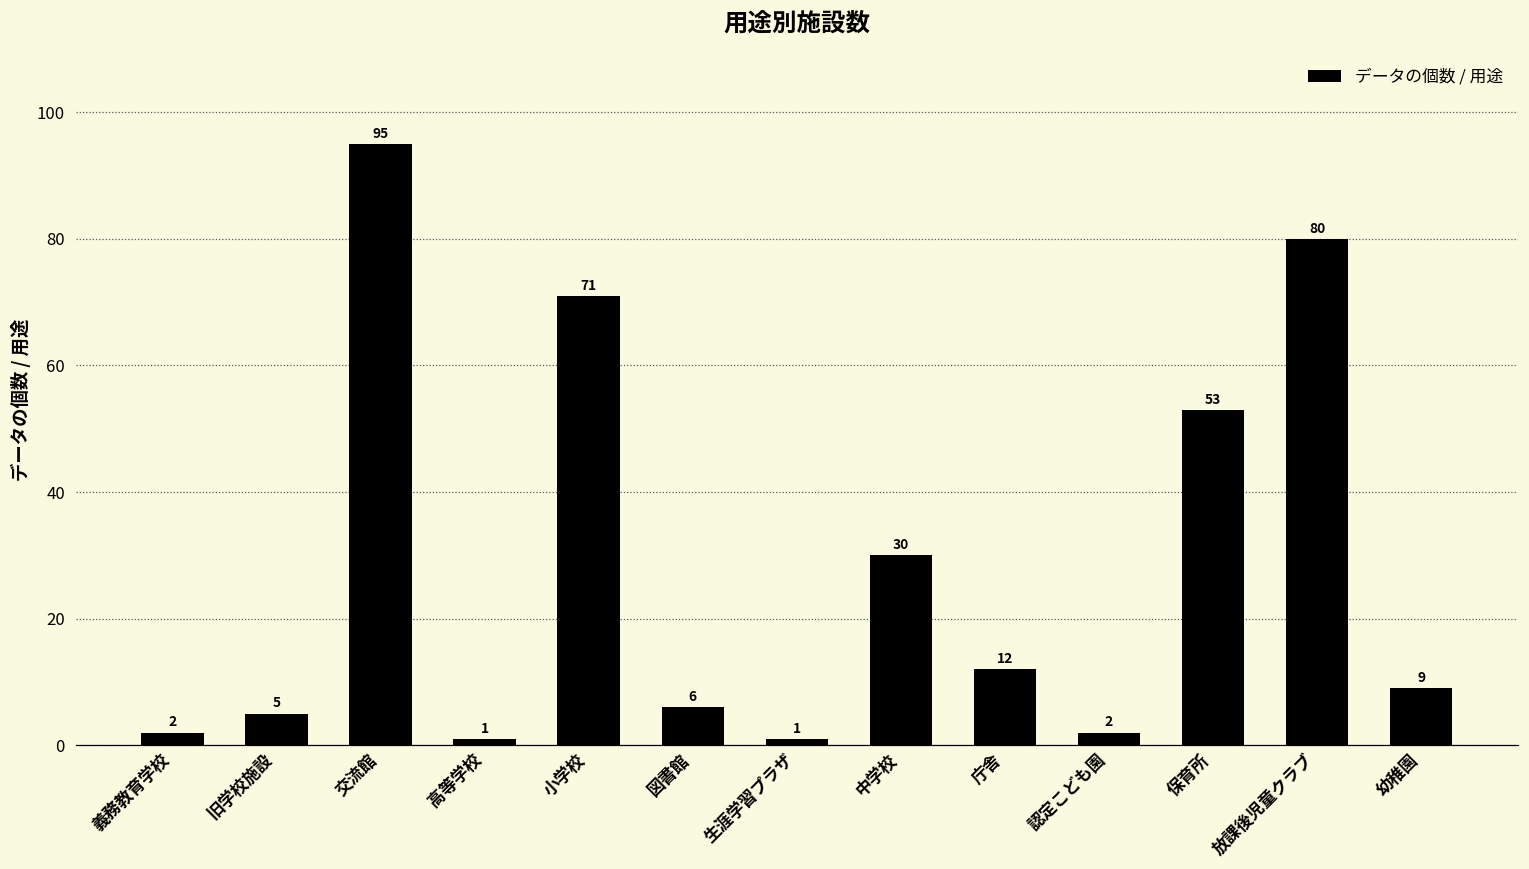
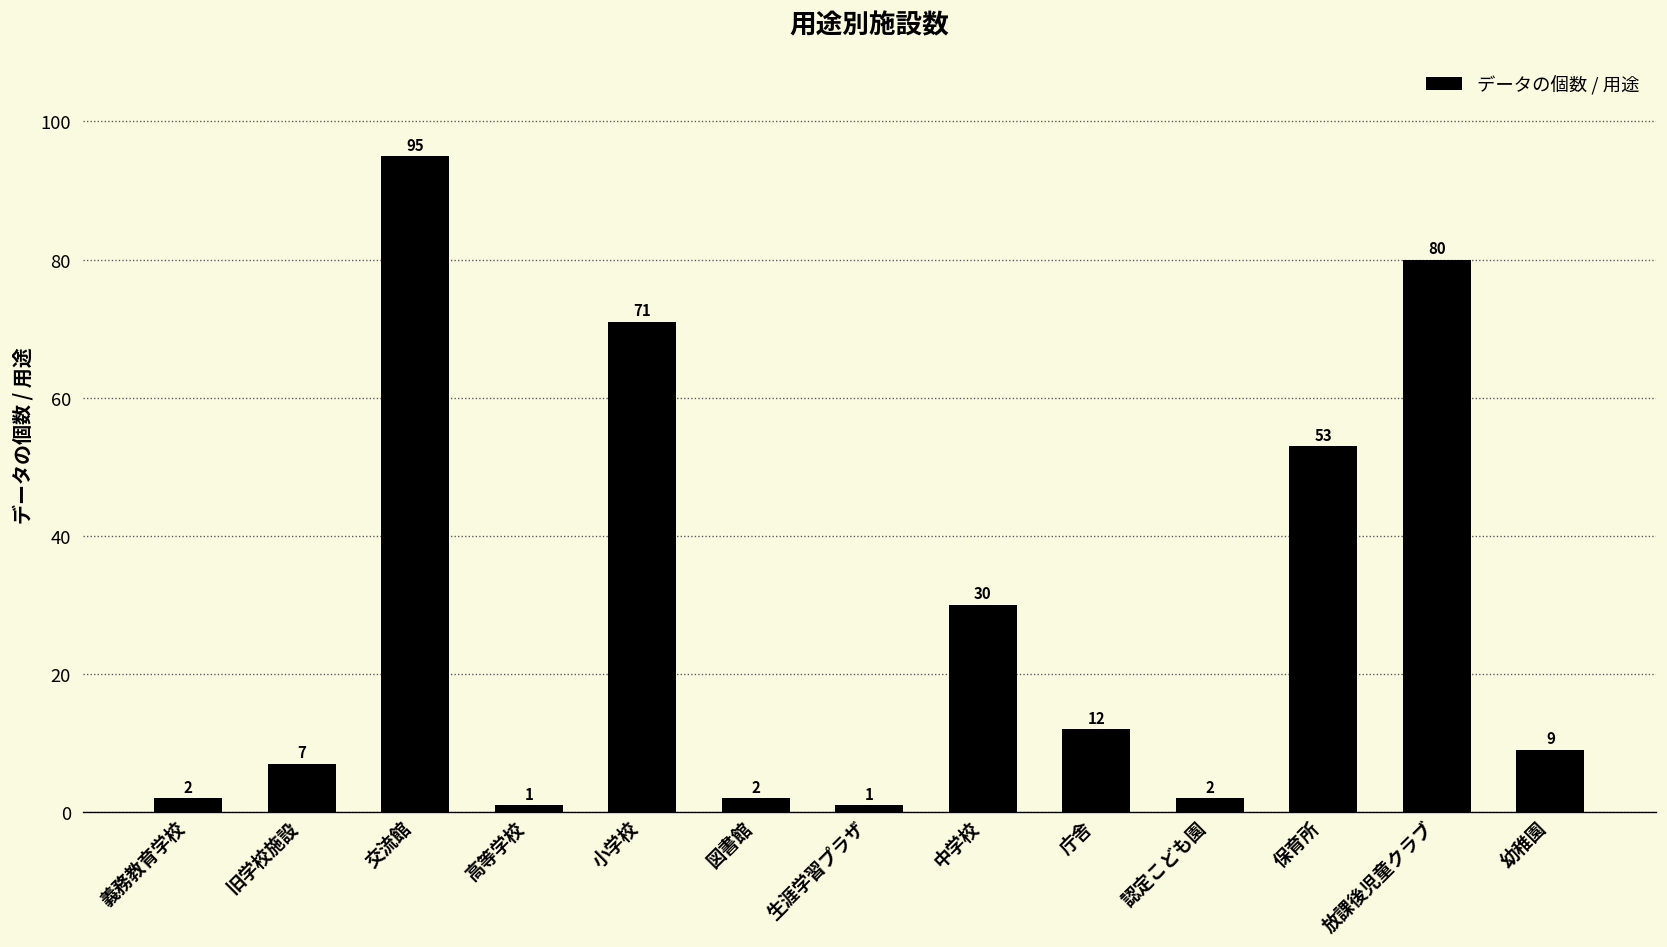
  {
    "義務教育学校": 2,
-   "旧学校施設": 5,
+   "旧学校施設": 7,
    "交流館": 95,
    "高等学校": 1,
    "小学校": 71,
-   "図書館": 6,
+   "図書館": 2,
    "生涯学習プラザ": 1,
    "中学校": 30,
    "庁舎": 12,
    "認定こども園": 2,
    "保育所": 53,
    "放課後児童クラブ": 80,
    "幼稚園": 9
  }
